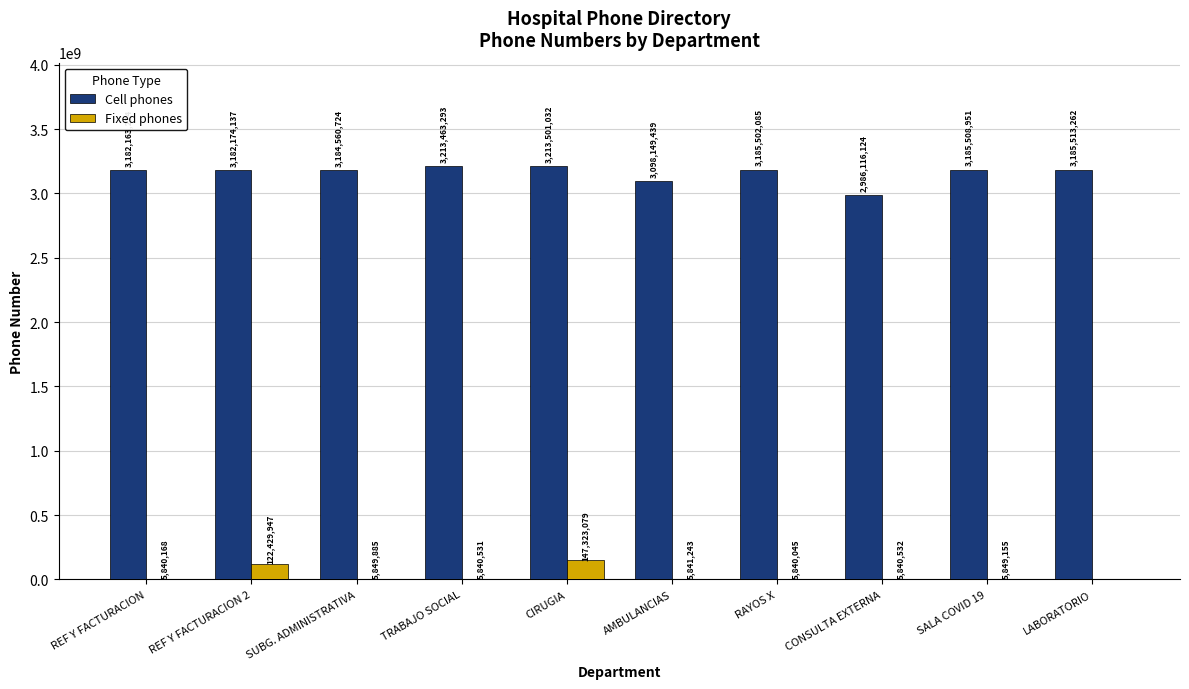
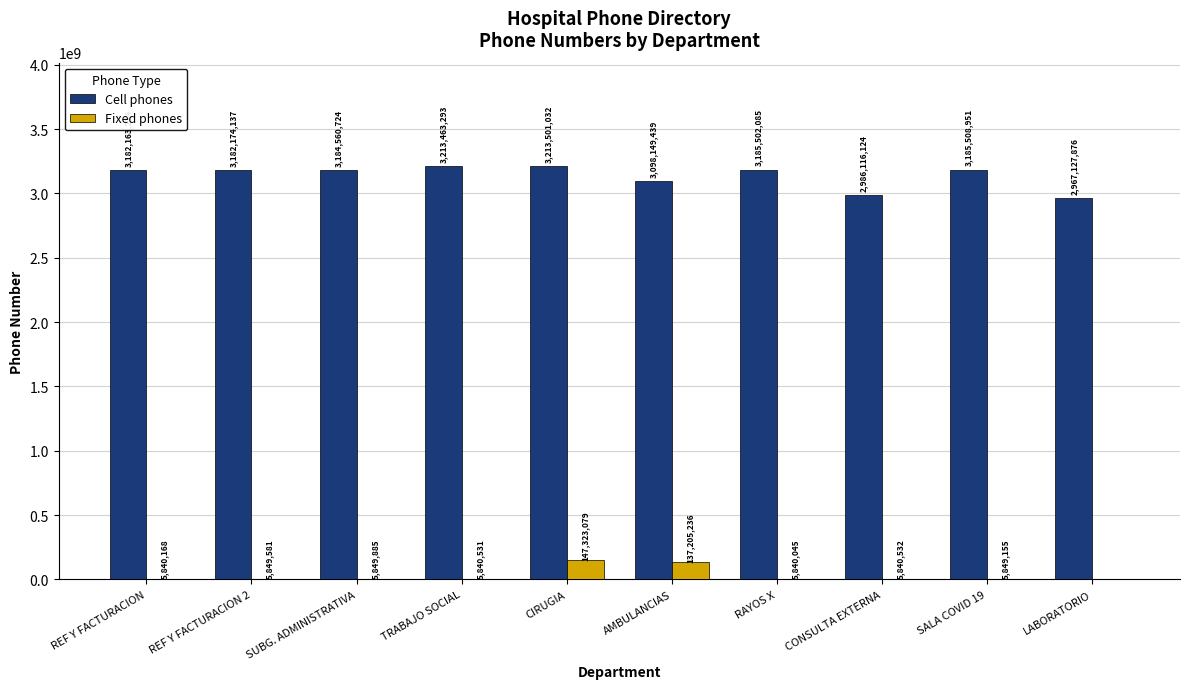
  {
    "Cell phones": {
      "REF Y FACTURACION 2": "3,182,174,137",
      "SUBG. ADMINISTRATIVA": "3,184,560,724",
      "TRABAJO SOCIAL": "3,213,463,293",
      "CIRUGIA": "3,213,501,032",
      "AMBULANCIAS": "3,098,149,439",
      "RAYOS X": "3,185,502,085",
      "CONSULTA EXTERNA": "2,986,116,124",
      "SALA COVID 19": "3,185,508,951",
-     "LABORATORIO": "3,185,513,262"
+     "LABORATORIO": "2,967,127,876"
    },
    "Fixed phones": {
      "REF Y FACTURACION": "5,840,168",
-     "REF Y FACTURACION 2": "122,429,947",
+     "REF Y FACTURACION 2": "5,849,581",
      "SUBG. ADMINISTRATIVA": "5,849,885",
      "TRABAJO SOCIAL": "5,840,531",
      "CIRUGIA": "147,323,079",
-     "AMBULANCIAS": "5,841,243",
+     "AMBULANCIAS": "137,205,236",
      "RAYOS X": "5,840,045",
      "CONSULTA EXTERNA": "5,840,532",
      "SALA COVID 19": "5,849,155"
    }
  }
